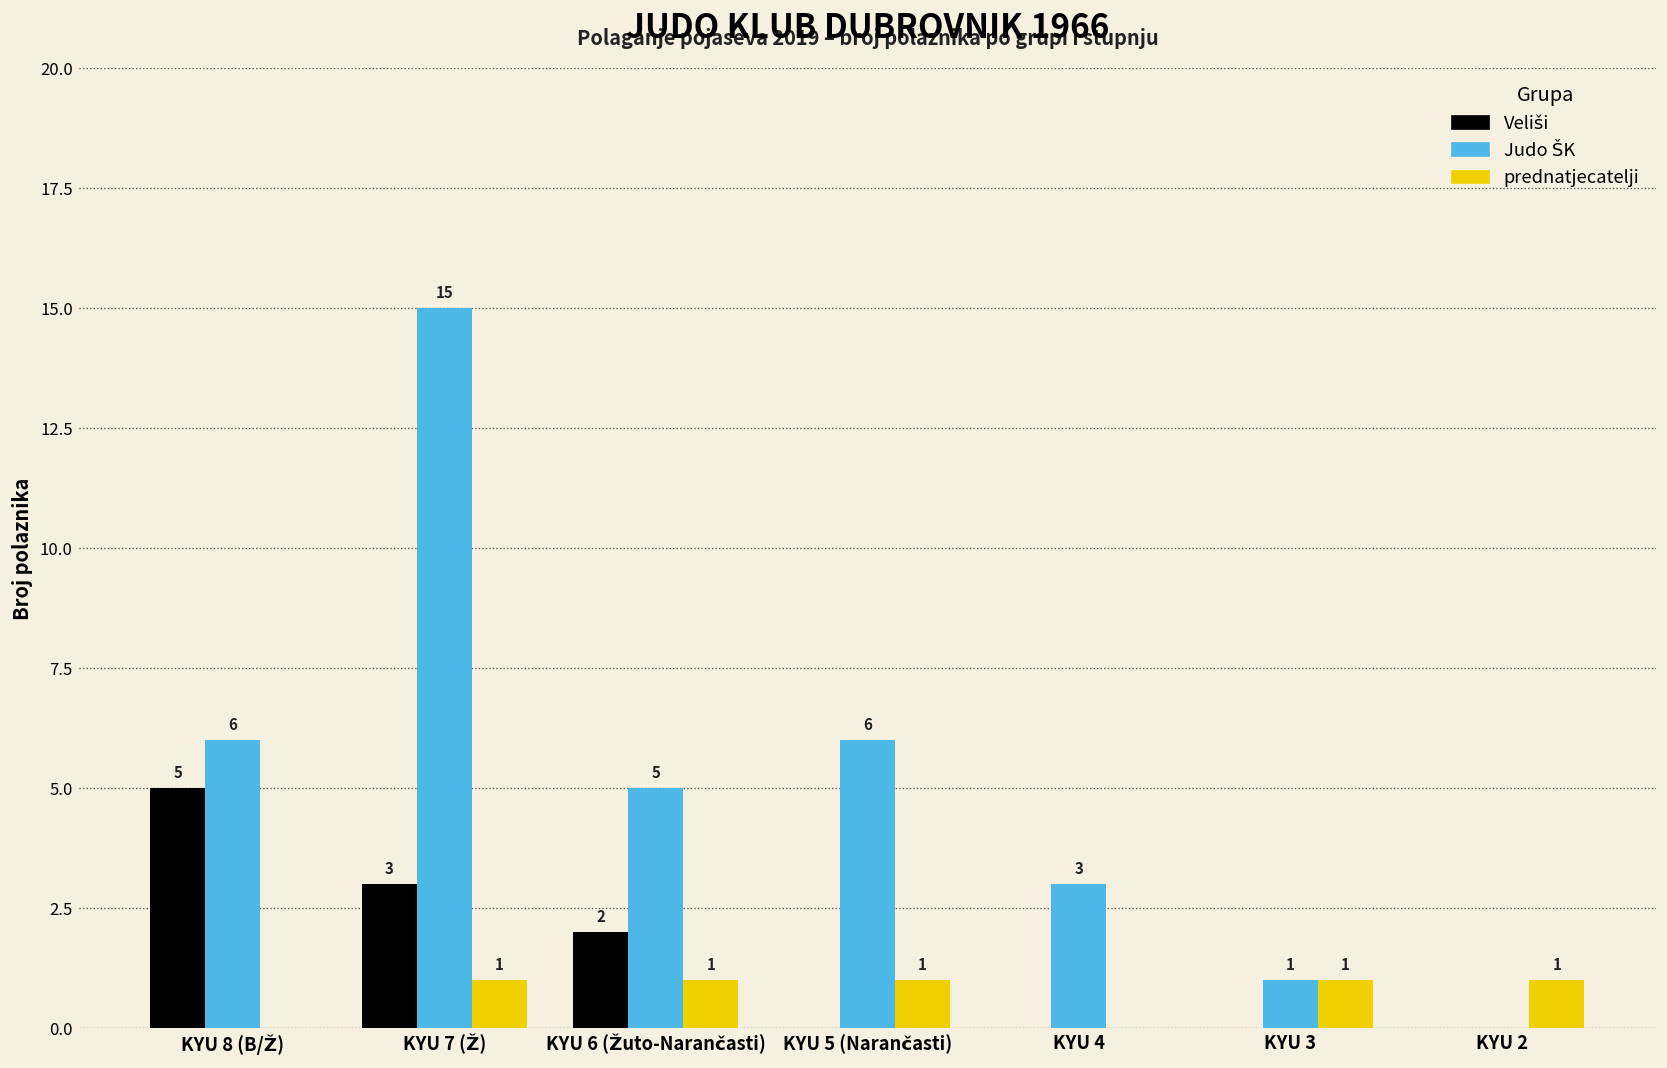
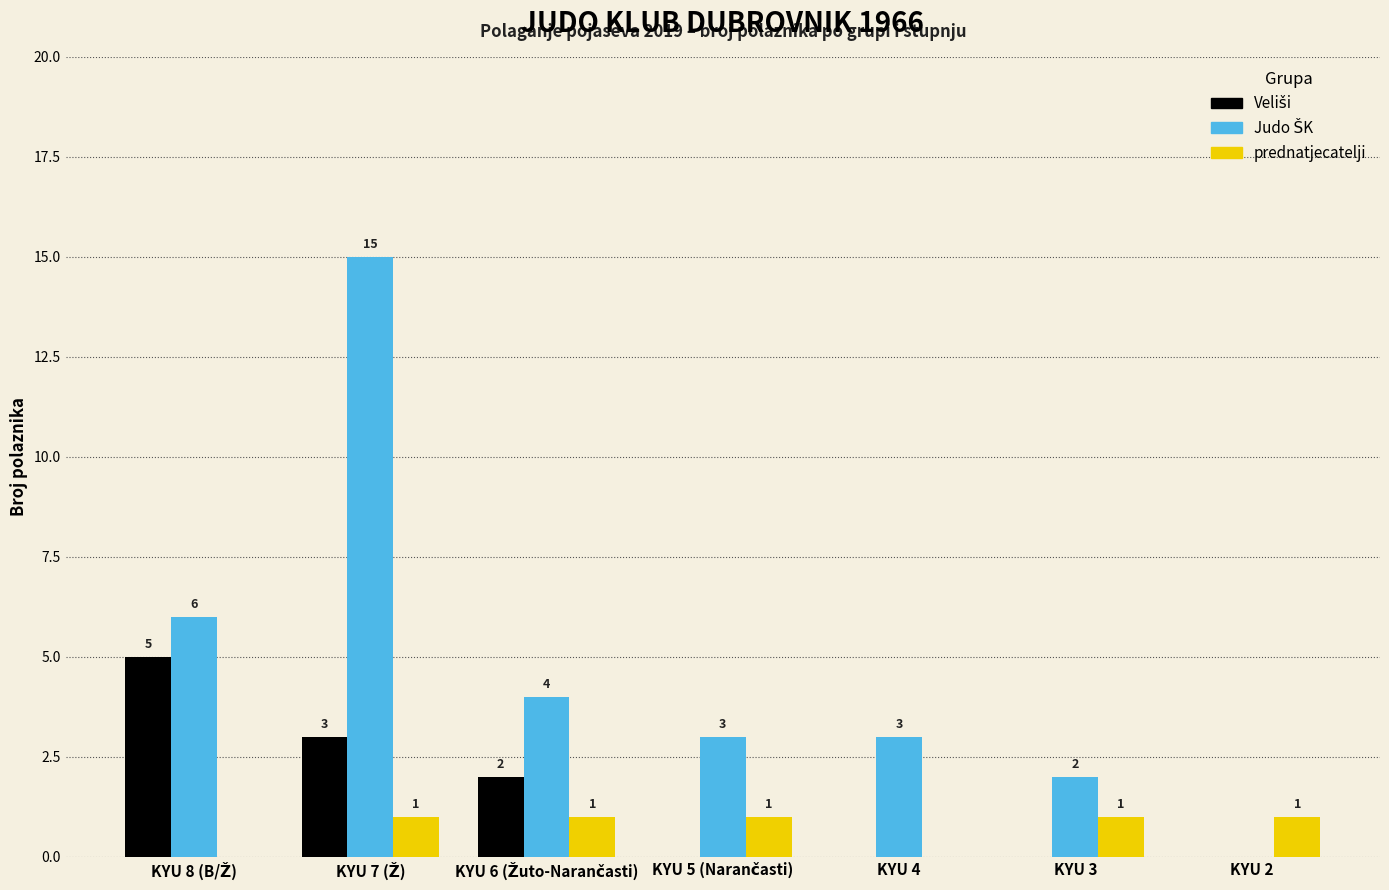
  {
    "Veliši": {
      "KYU 8 (B/Ž)": 5,
      "KYU 7 (Ž)": 3,
      "KYU 6 (Žuto-Narančasti)": 2
    },
    "Judo ŠK": {
      "KYU 8 (B/Ž)": 6,
      "KYU 7 (Ž)": 15,
-     "KYU 6 (Žuto-Narančasti)": 5,
-     "KYU 5 (Narančasti)": 6,
+     "KYU 6 (Žuto-Narančasti)": 4,
+     "KYU 5 (Narančasti)": 3,
      "KYU 4": 3,
-     "KYU 3": 1
+     "KYU 3": 2
    },
    "prednatjecatelji": {
      "KYU 7 (Ž)": 1,
      "KYU 6 (Žuto-Narančasti)": 1,
      "KYU 5 (Narančasti)": 1,
      "KYU 3": 1,
      "KYU 2": 1
    }
  }
